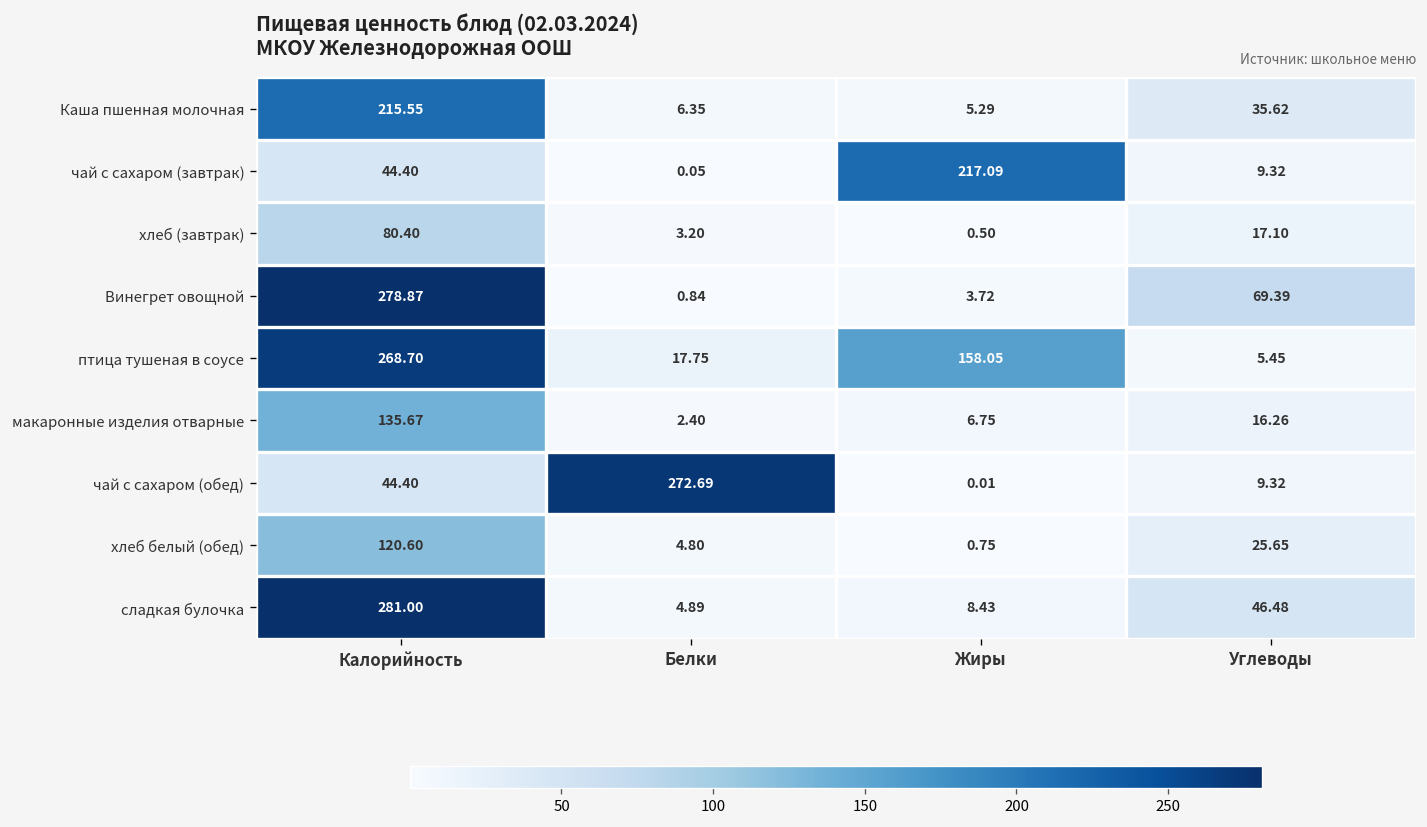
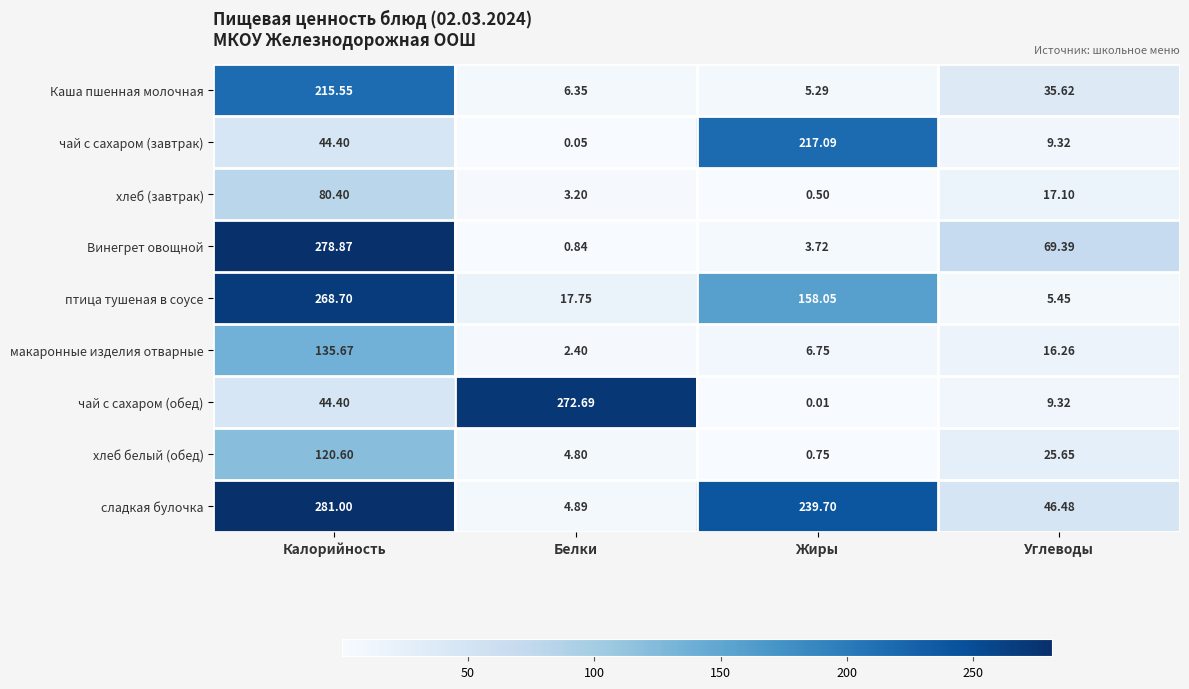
  {
    "Каша пшенная молочная": {
      "Калорийность": 215.55,
      "Белки": 6.35,
      "Жиры": 5.29,
      "Углеводы": 35.62
    },
    "чай с сахаром (завтрак)": {
      "Калорийность": 44.40,
      "Белки": 0.05,
      "Жиры": 217.09,
      "Углеводы": 9.32
    },
    "хлеб (завтрак)": {
      "Калорийность": 80.40,
      "Белки": 3.20,
      "Жиры": 0.50,
      "Углеводы": 17.10
    },
    "Винегрет овощной": {
      "Калорийность": 278.87,
      "Белки": 0.84,
      "Жиры": 3.72,
      "Углеводы": 69.39
    },
    "птица тушеная в соусе": {
      "Калорийность": 268.70,
      "Белки": 17.75,
      "Жиры": 158.05,
      "Углеводы": 5.45
    },
    "макаронные изделия отварные": {
      "Калорийность": 135.67,
      "Белки": 2.40,
      "Жиры": 6.75,
      "Углеводы": 16.26
    },
    "чай с сахаром (обед)": {
      "Калорийность": 44.40,
      "Белки": 272.69,
      "Жиры": 0.01,
      "Углеводы": 9.32
    },
    "хлеб белый (обед)": {
      "Калорийность": 120.60,
      "Белки": 4.80,
      "Жиры": 0.75,
      "Углеводы": 25.65
    },
    "сладкая булочка": {
      "Калорийность": 281.00,
      "Белки": 4.89,
-     "Жиры": 8.43,
+     "Жиры": 239.70,
      "Углеводы": 46.48
    }
  }
